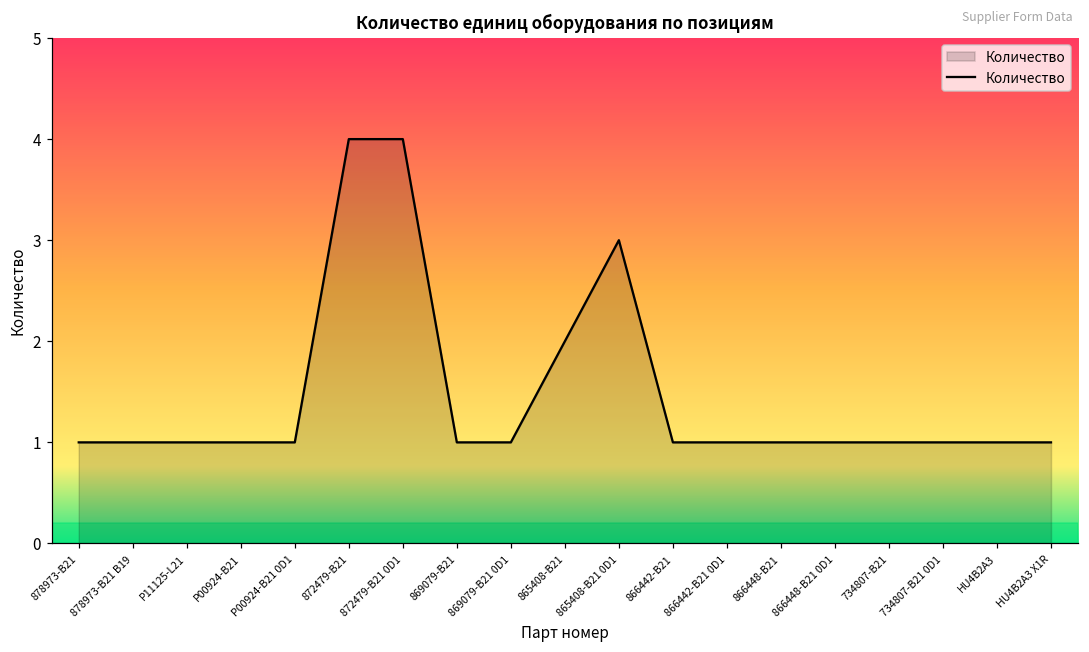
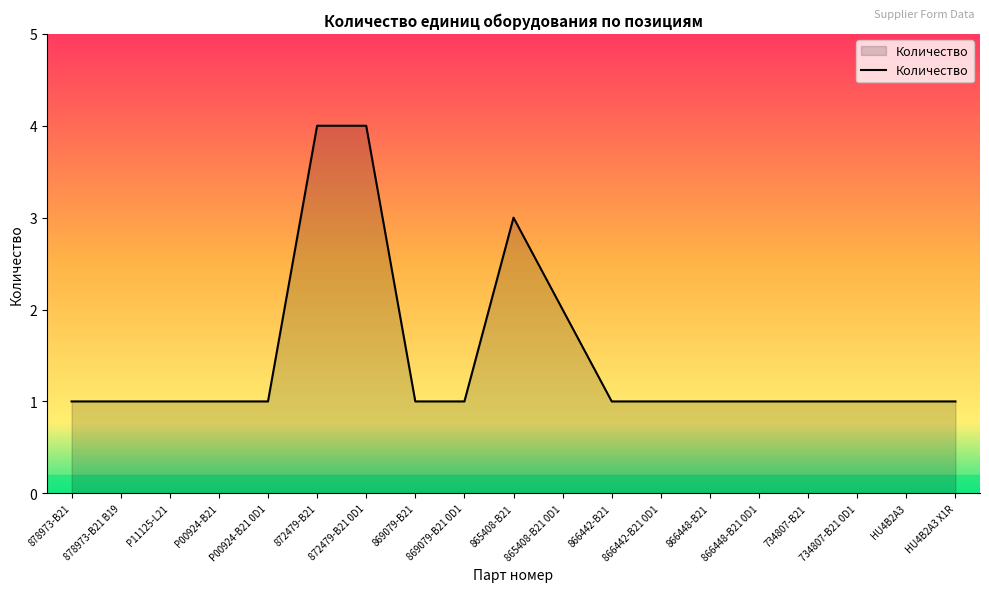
  {
    "878973-B21": 1,
    "878973-B21 B19": 1,
    "P11125-L21": 1,
    "P00924-B21": 1,
    "P00924-B21 0D1": 1,
    "872479-B21": 4,
    "872479-B21 0D1": 4,
    "869079-B21": 1,
    "869079-B21 0D1": 1,
-   "865408-B21": 2,
-   "865408-B21 0D1": 3,
+   "865408-B21": 3,
+   "865408-B21 0D1": 2,
    "866442-B21": 1,
    "866442-B21 0D1": 1,
    "866448-B21": 1,
    "866448-B21 0D1": 1,
    "734807-B21": 1,
    "734807-B21 0D1": 1,
    "HU4B2A3": 1,
    "HU4B2A3 X1R": 1
  }
